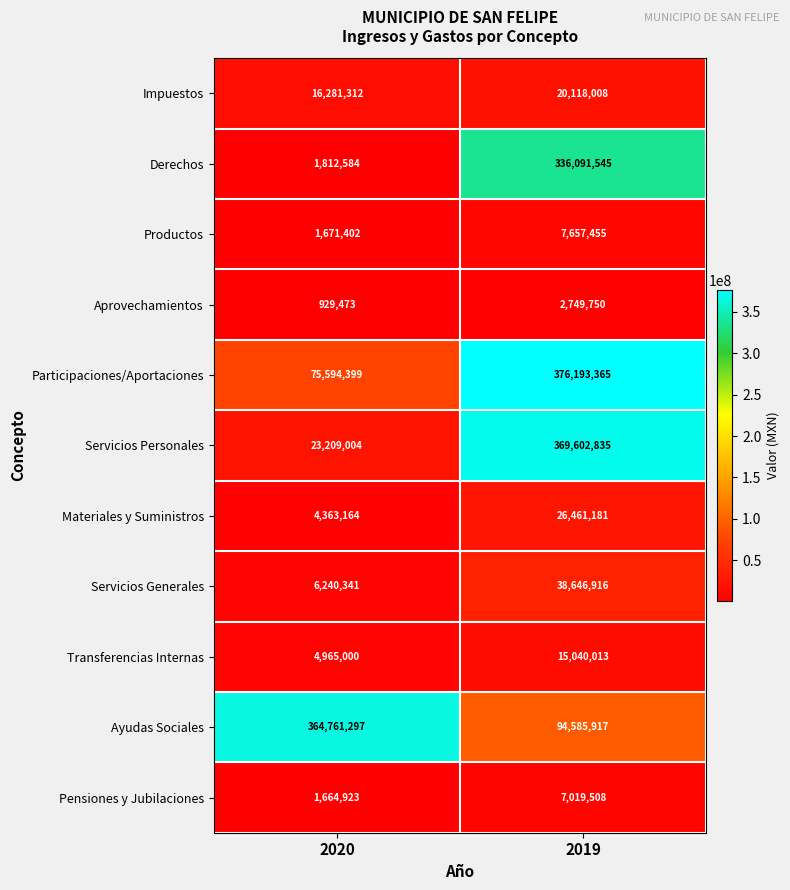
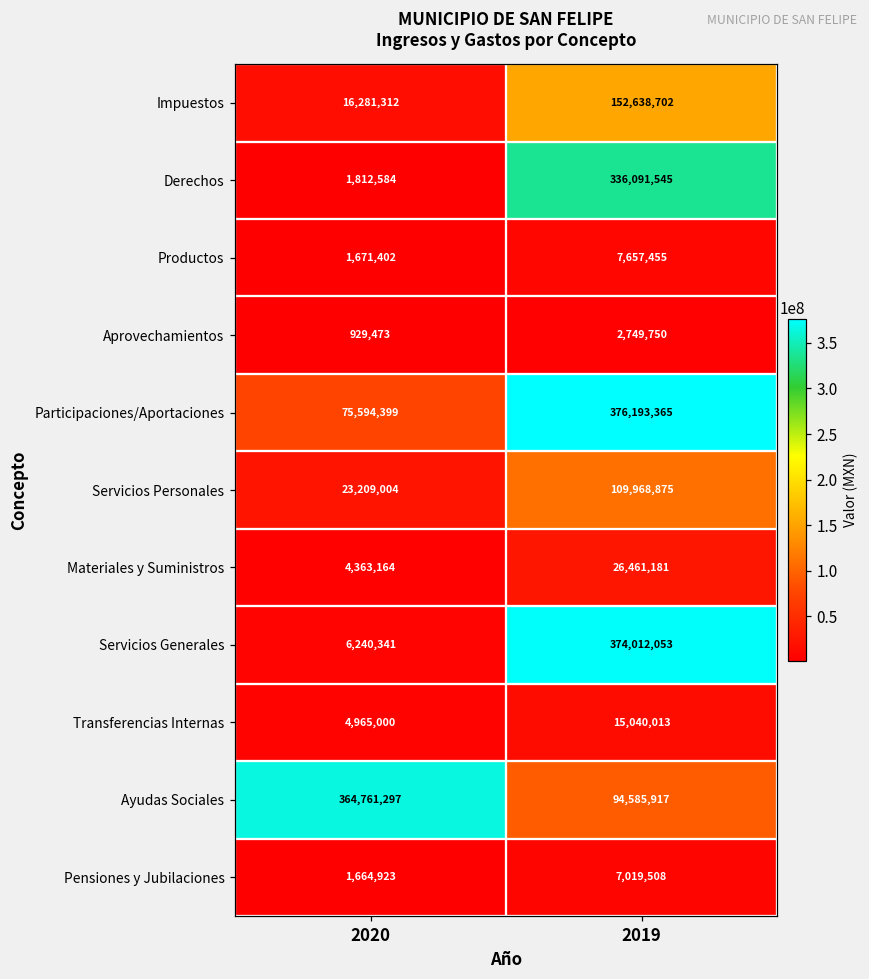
  {
    "Impuestos": {
      "2020": "16,281,312",
-     "2019": "20,118,008"
+     "2019": "152,638,702"
    },
    "Derechos": {
      "2020": "1,812,584",
      "2019": "336,091,545"
    },
    "Productos": {
      "2020": "1,671,402",
      "2019": "7,657,455"
    },
    "Aprovechamientos": {
      "2020": "929,473",
      "2019": "2,749,750"
    },
    "Participaciones/Aportaciones": {
      "2020": "75,594,399",
      "2019": "376,193,365"
    },
    "Servicios Personales": {
      "2020": "23,209,004",
-     "2019": "369,602,835"
+     "2019": "109,968,875"
    },
    "Materiales y Suministros": {
      "2020": "4,363,164",
      "2019": "26,461,181"
    },
    "Servicios Generales": {
      "2020": "6,240,341",
-     "2019": "38,646,916"
+     "2019": "374,012,053"
    },
    "Transferencias Internas": {
      "2020": "4,965,000",
      "2019": "15,040,013"
    },
    "Ayudas Sociales": {
      "2020": "364,761,297",
      "2019": "94,585,917"
    },
    "Pensiones y Jubilaciones": {
      "2020": "1,664,923",
      "2019": "7,019,508"
    }
  }
